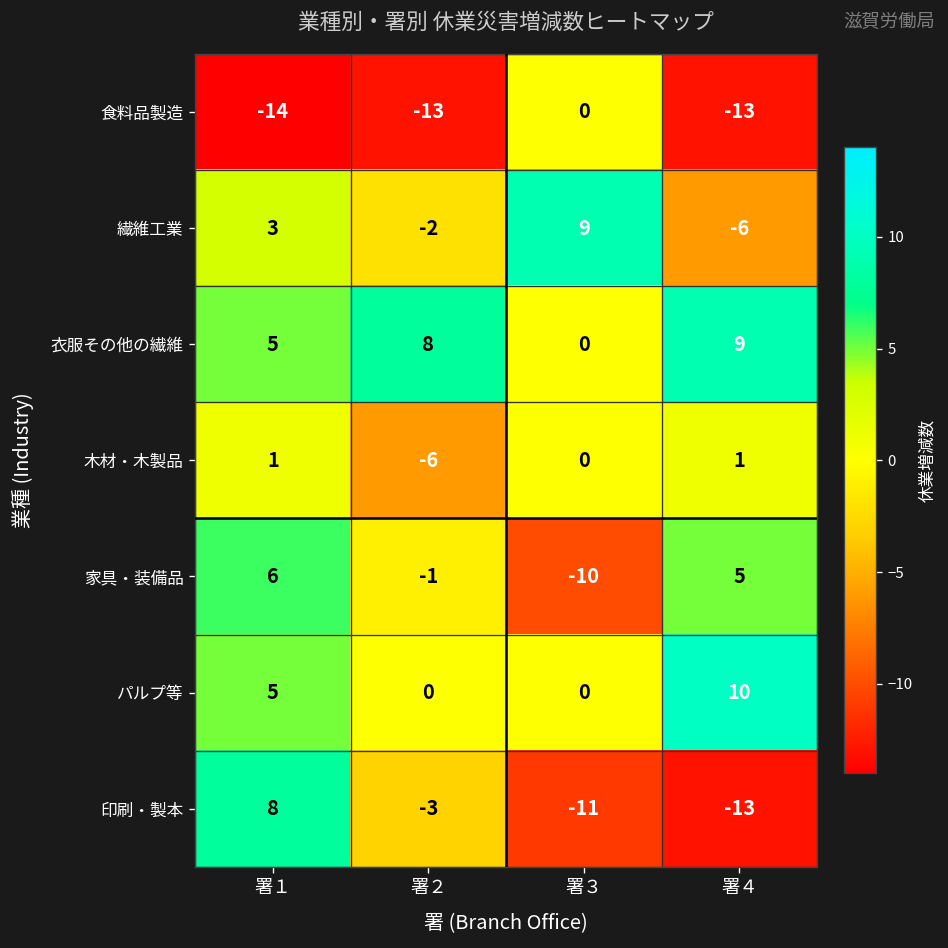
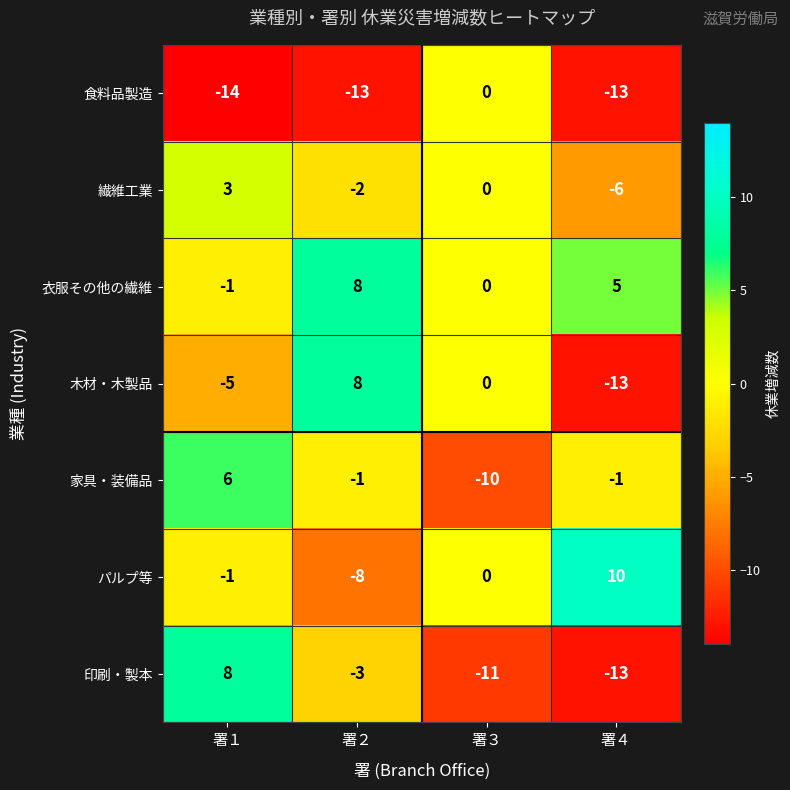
  {
    "食料品製造": {
      "署１": -14,
      "署２": -13,
      "署３": 0,
      "署４": -13
    },
    "繊維工業": {
      "署１": 3,
      "署２": -2,
-     "署３": 9,
+     "署３": 0,
      "署４": -6
    },
    "衣服その他の繊維": {
-     "署１": 5,
+     "署１": -1,
      "署２": 8,
      "署３": 0,
-     "署４": 9
+     "署４": 5
    },
    "木材・木製品": {
-     "署１": 1,
-     "署２": -6,
+     "署１": -5,
+     "署２": 8,
      "署３": 0,
-     "署４": 1
+     "署４": -13
    },
    "家具・装備品": {
      "署１": 6,
      "署２": -1,
      "署３": -10,
-     "署４": 5
+     "署４": -1
    },
    "パルプ等": {
-     "署１": 5,
-     "署２": 0,
+     "署１": -1,
+     "署２": -8,
      "署３": 0,
      "署４": 10
    },
    "印刷・製本": {
      "署１": 8,
      "署２": -3,
      "署３": -11,
      "署４": -13
    }
  }
